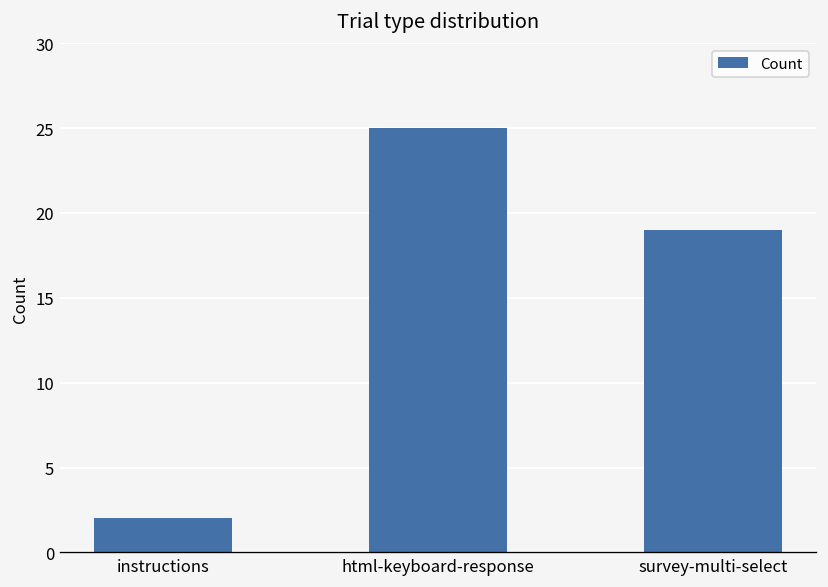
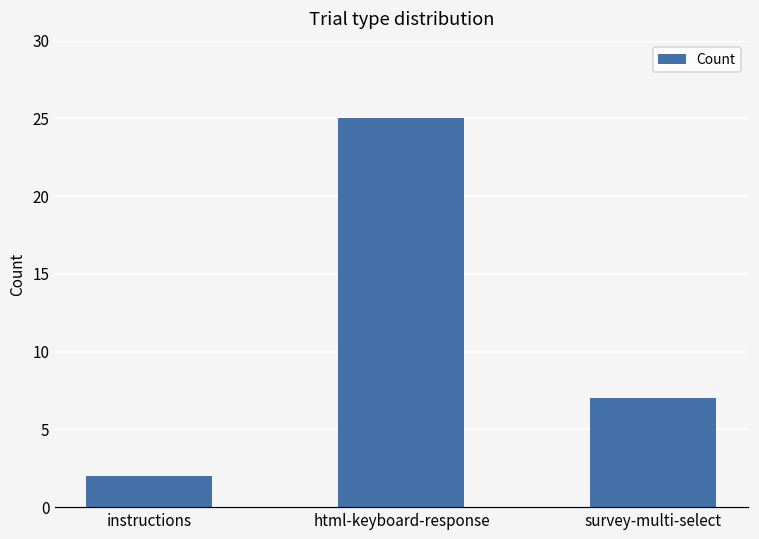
  {
    "instructions": 2,
    "html-keyboard-response": 25,
-   "survey-multi-select": 19
+   "survey-multi-select": 7
  }
